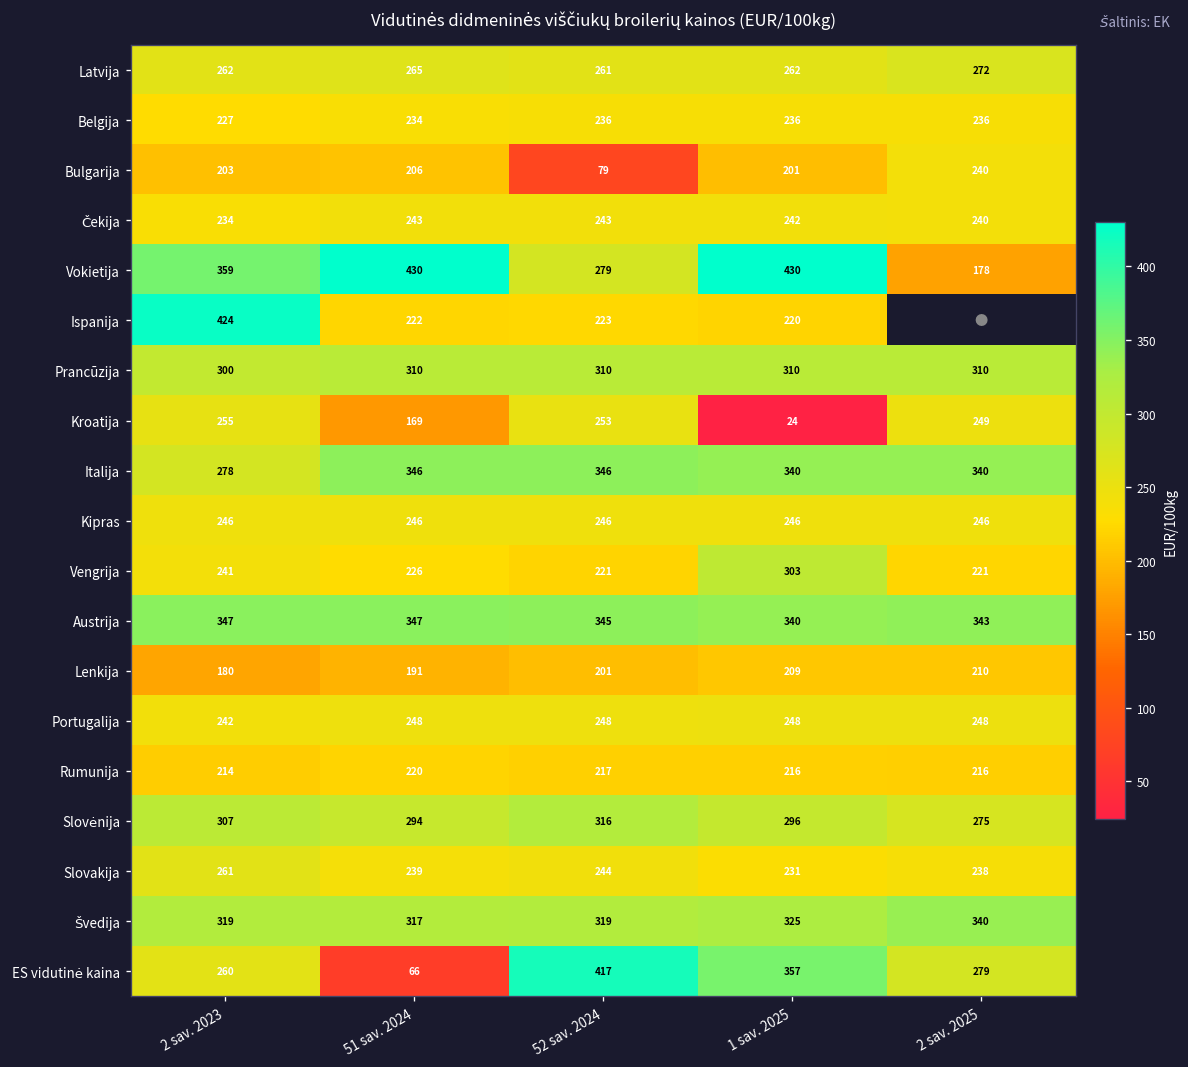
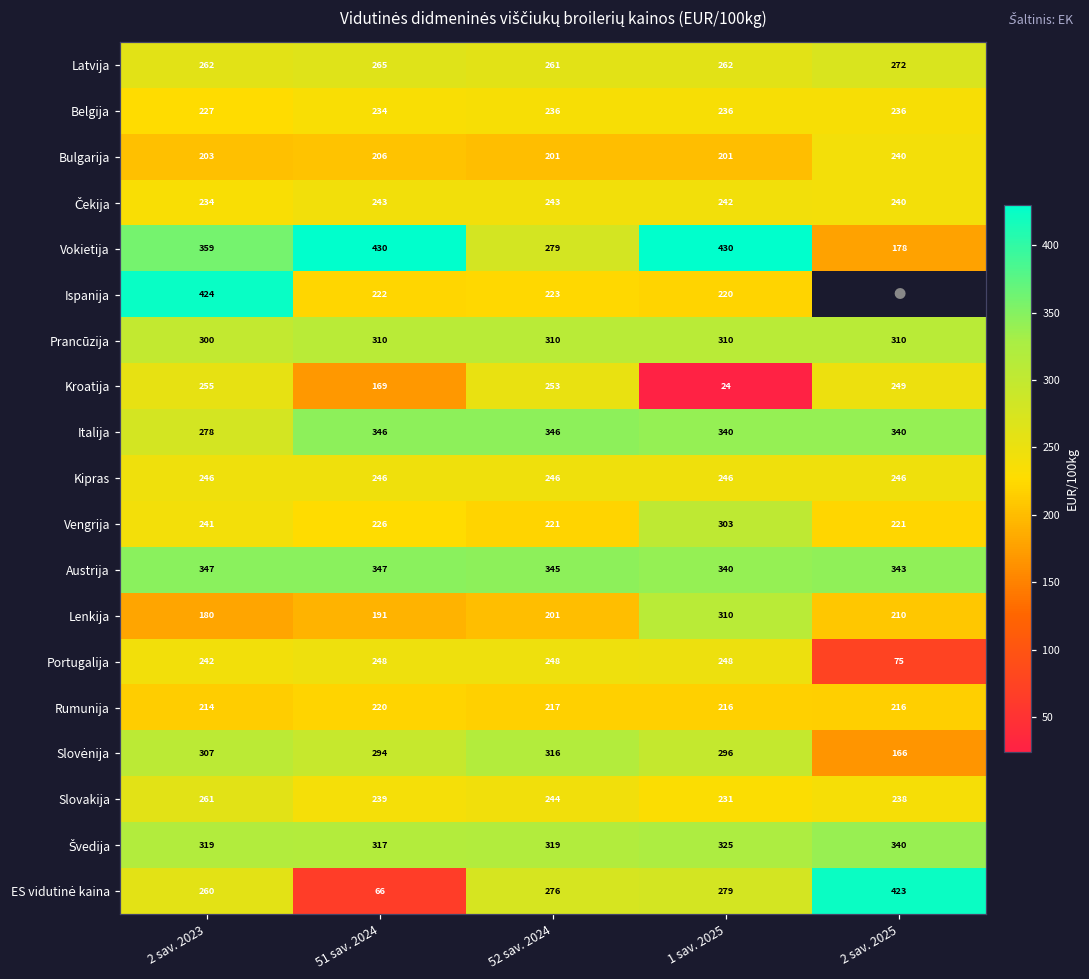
  {
    "Latvija": {
      "2 sav. 2023": 262,
      "51 sav. 2024": 265,
      "52 sav. 2024": 261,
      "1 sav. 2025": 262,
      "2 sav. 2025": 272
    },
    "Belgija": {
      "2 sav. 2023": 227,
      "51 sav. 2024": 234,
      "52 sav. 2024": 236,
      "1 sav. 2025": 236,
      "2 sav. 2025": 236
    },
    "Bulgarija": {
      "2 sav. 2023": 203,
      "51 sav. 2024": 206,
-     "52 sav. 2024": 79,
+     "52 sav. 2024": 201,
      "1 sav. 2025": 201,
      "2 sav. 2025": 240
    },
    "Čekija": {
      "2 sav. 2023": 234,
      "51 sav. 2024": 243,
      "52 sav. 2024": 243,
      "1 sav. 2025": 242,
      "2 sav. 2025": 240
    },
    "Vokietija": {
      "2 sav. 2023": 359,
      "51 sav. 2024": 430,
      "52 sav. 2024": 279,
      "1 sav. 2025": 430,
      "2 sav. 2025": 178
    },
    "Ispanija": {
      "2 sav. 2023": 424,
      "51 sav. 2024": 222,
      "52 sav. 2024": 223,
      "1 sav. 2025": 220
    },
    "Prancūzija": {
      "2 sav. 2023": 300,
      "51 sav. 2024": 310,
      "52 sav. 2024": 310,
      "1 sav. 2025": 310,
      "2 sav. 2025": 310
    },
    "Kroatija": {
      "2 sav. 2023": 255,
      "51 sav. 2024": 169,
      "52 sav. 2024": 253,
      "1 sav. 2025": 24,
      "2 sav. 2025": 249
    },
    "Italija": {
      "2 sav. 2023": 278,
      "51 sav. 2024": 346,
      "52 sav. 2024": 346,
      "1 sav. 2025": 340,
      "2 sav. 2025": 340
    },
    "Kipras": {
      "2 sav. 2023": 246,
      "51 sav. 2024": 246,
      "52 sav. 2024": 246,
      "1 sav. 2025": 246,
      "2 sav. 2025": 246
    },
    "Vengrija": {
      "2 sav. 2023": 241,
      "51 sav. 2024": 226,
      "52 sav. 2024": 221,
      "1 sav. 2025": 303,
      "2 sav. 2025": 221
    },
    "Austrija": {
      "2 sav. 2023": 347,
      "51 sav. 2024": 347,
      "52 sav. 2024": 345,
      "1 sav. 2025": 340,
      "2 sav. 2025": 343
    },
    "Lenkija": {
      "2 sav. 2023": 180,
      "51 sav. 2024": 191,
      "52 sav. 2024": 201,
-     "1 sav. 2025": 209,
+     "1 sav. 2025": 310,
      "2 sav. 2025": 210
    },
    "Portugalija": {
      "2 sav. 2023": 242,
      "51 sav. 2024": 248,
      "52 sav. 2024": 248,
      "1 sav. 2025": 248,
-     "2 sav. 2025": 248
+     "2 sav. 2025": 75
    },
    "Rumunija": {
      "2 sav. 2023": 214,
      "51 sav. 2024": 220,
      "52 sav. 2024": 217,
      "1 sav. 2025": 216,
      "2 sav. 2025": 216
    },
    "Slovėnija": {
      "2 sav. 2023": 307,
      "51 sav. 2024": 294,
      "52 sav. 2024": 316,
      "1 sav. 2025": 296,
-     "2 sav. 2025": 275
+     "2 sav. 2025": 166
    },
    "Slovakija": {
      "2 sav. 2023": 261,
      "51 sav. 2024": 239,
      "52 sav. 2024": 244,
      "1 sav. 2025": 231,
      "2 sav. 2025": 238
    },
    "Švedija": {
      "2 sav. 2023": 319,
      "51 sav. 2024": 317,
      "52 sav. 2024": 319,
      "1 sav. 2025": 325,
      "2 sav. 2025": 340
    },
    "ES vidutinė kaina": {
      "2 sav. 2023": 260,
      "51 sav. 2024": 66,
-     "52 sav. 2024": 417,
-     "1 sav. 2025": 357,
-     "2 sav. 2025": 279
+     "52 sav. 2024": 276,
+     "1 sav. 2025": 279,
+     "2 sav. 2025": 423
    }
  }
